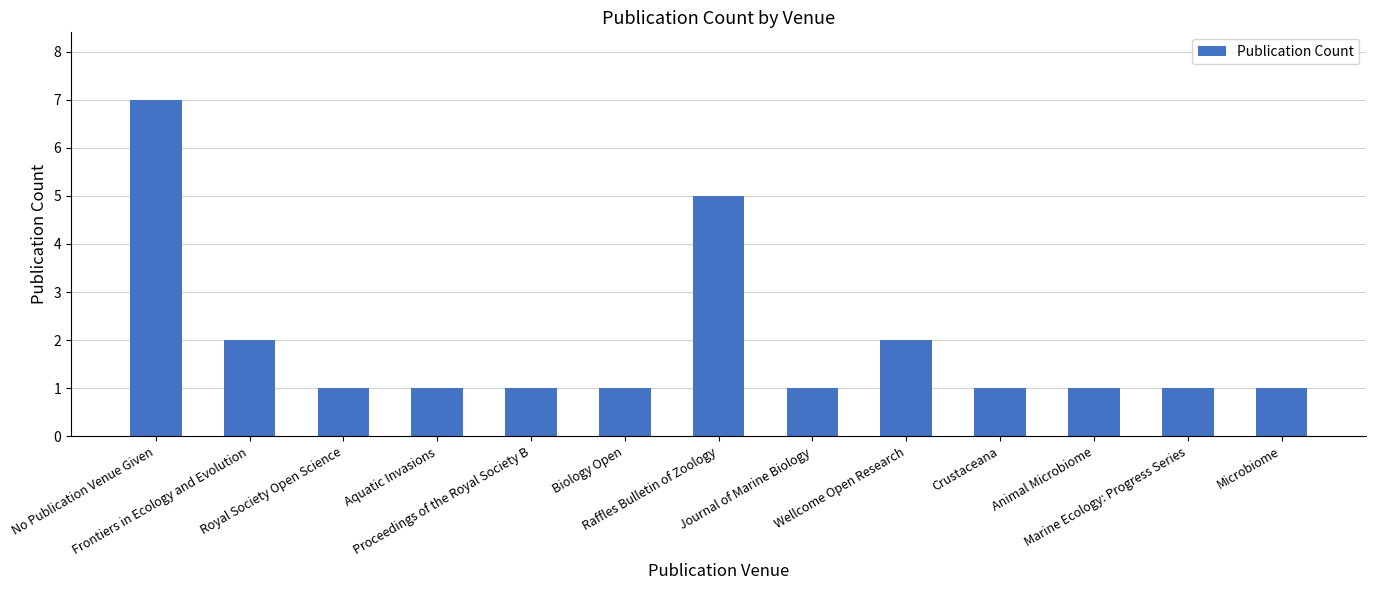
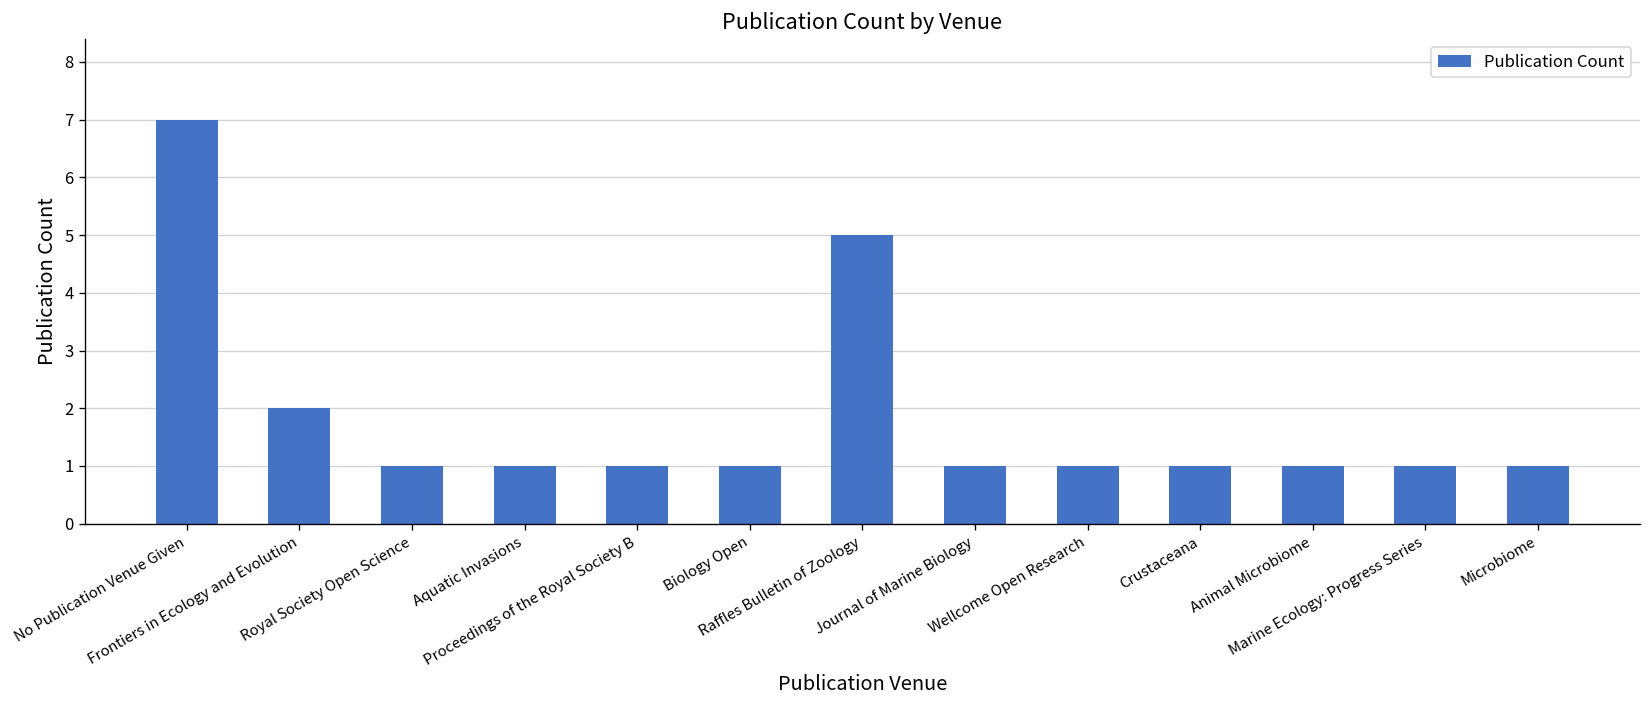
  {
    "No Publication Venue Given": 7,
    "Frontiers in Ecology and Evolution": 2,
    "Royal Society Open Science": 1,
    "Aquatic Invasions": 1,
    "Proceedings of the Royal Society B": 1,
    "Biology Open": 1,
    "Raffles Bulletin of Zoology": 5,
    "Journal of Marine Biology": 1,
-   "Wellcome Open Research": 2,
+   "Wellcome Open Research": 1,
    "Crustaceana": 1,
    "Animal Microbiome": 1,
    "Marine Ecology: Progress Series": 1,
    "Microbiome": 1
  }
